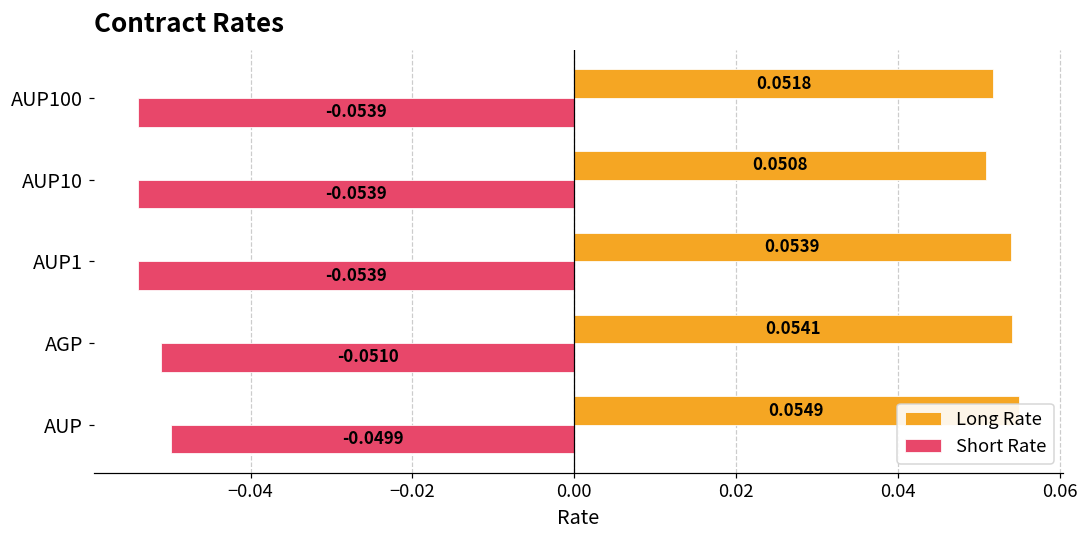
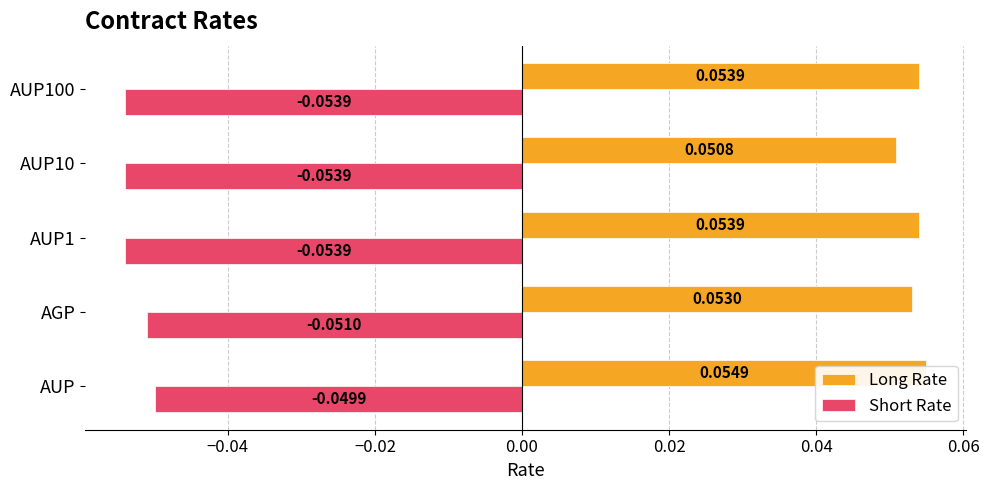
  {
    "Long Rate": {
-     "AUP100": 0.0518,
+     "AUP100": 0.0539,
      "AUP10": 0.0508,
      "AUP1": 0.0539,
-     "AGP": 0.0541
+     "AGP": 0.0530
    },
    "Short Rate": {
      "AUP100": -0.0539,
      "AUP10": -0.0539,
      "AUP1": -0.0539,
      "AGP": -0.0510,
      "AUP": -0.0499
    }
  }
